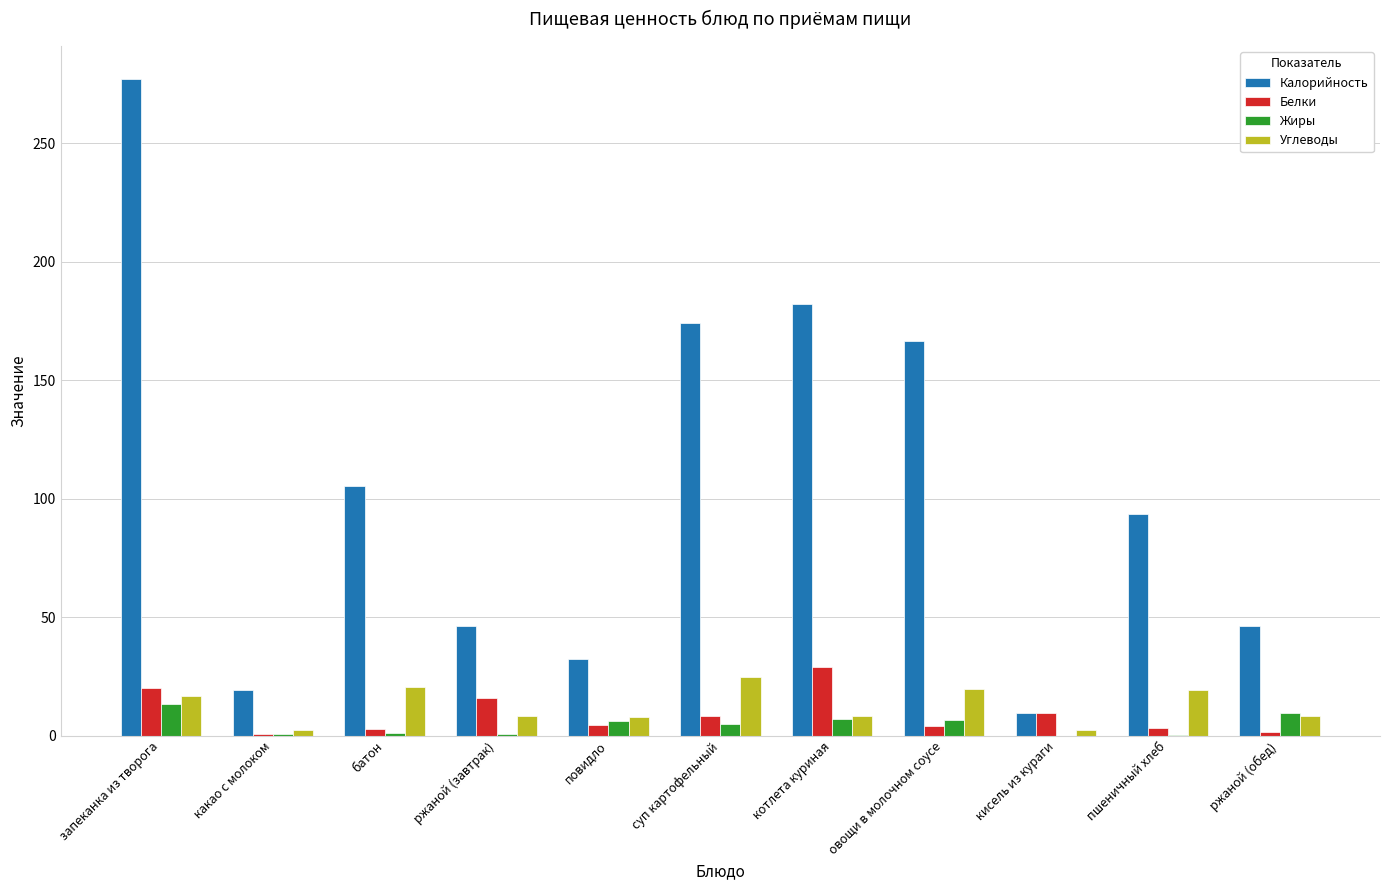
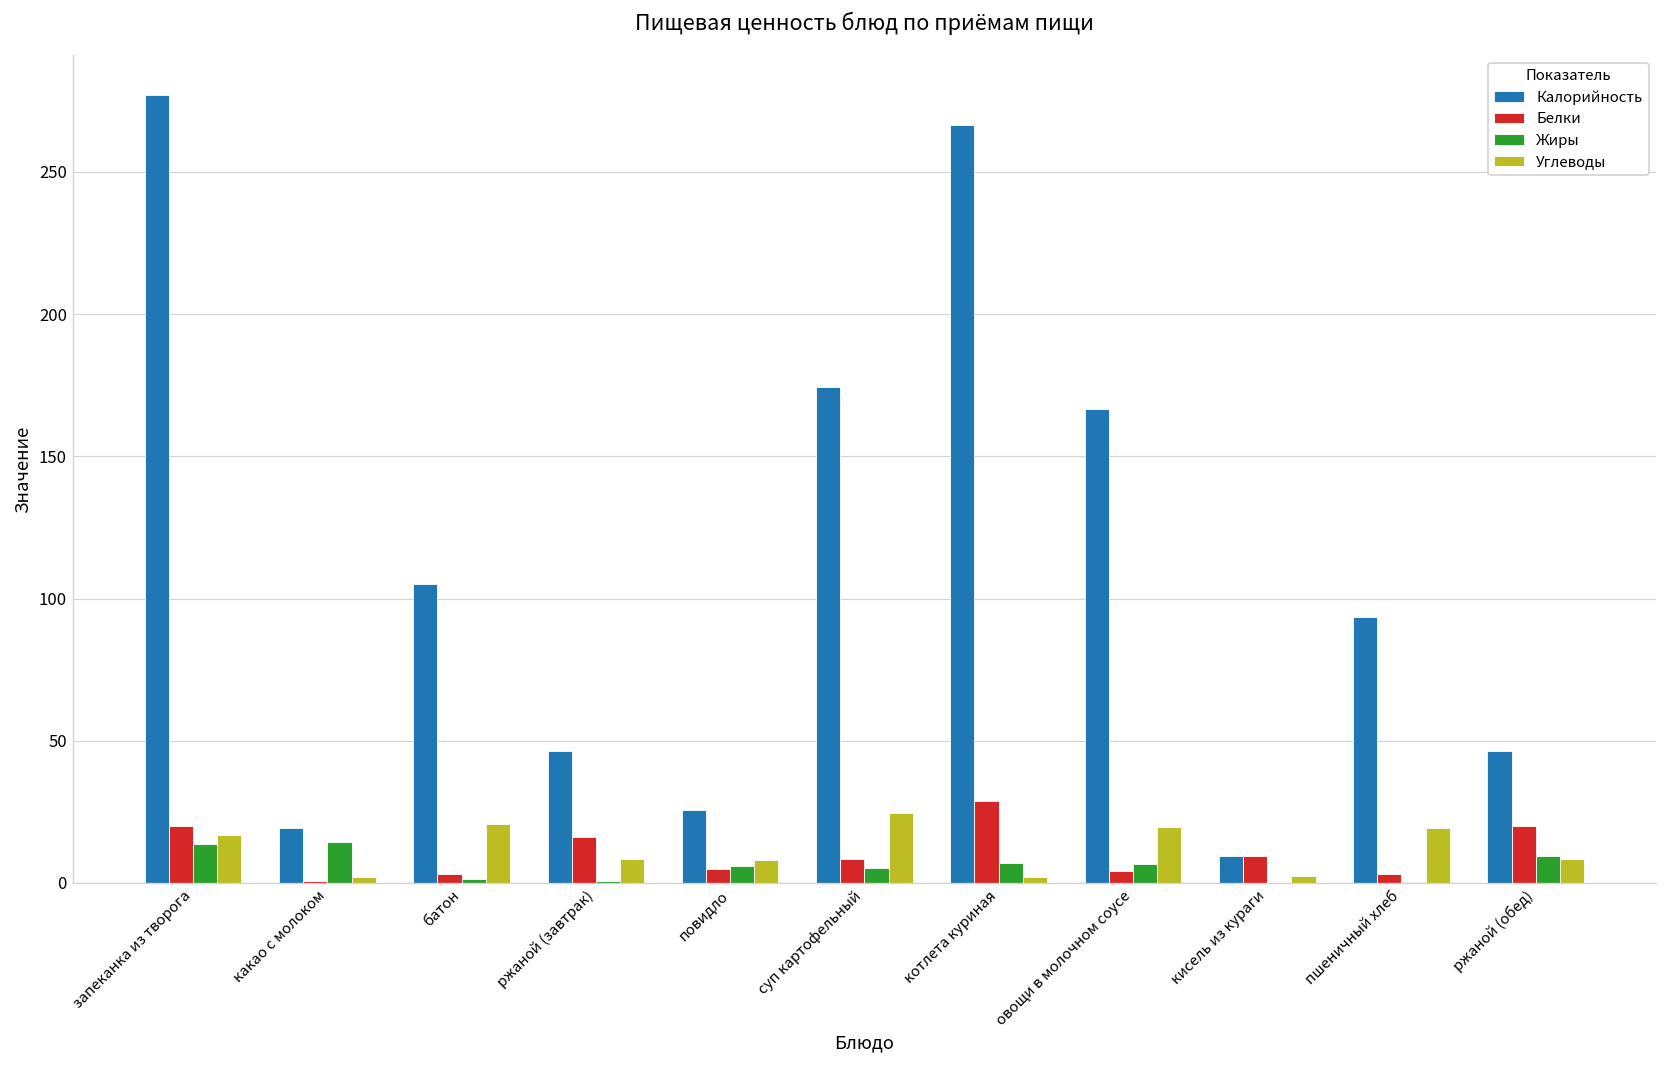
  {
    "Калорийность": {
      "запеканка из творога": 277,
      "какао с молоком": 19,
      "батон": 105,
      "ржаной (завтрак)": 46,
-     "повидло": 32,
+     "повидло": 26,
      "суп картофельный": 174,
-     "котлета куриная": 182,
+     "котлета куриная": 266,
      "овощи в молочном соусе": 167,
      "кисель из кураги": 10,
      "пшеничный хлеб": 94,
      "ржаной (обед)": 46
    },
    "Белки": {
      "запеканка из творога": 20,
      "батон": 3,
      "ржаной (завтрак)": 16,
      "повидло": 5,
      "суп картофельный": 8,
      "котлета куриная": 29,
      "овощи в молочном соусе": 4,
      "кисель из кураги": 9,
      "пшеничный хлеб": 3,
-     "ржаной (обед)": 2
+     "ржаной (обед)": 20
    },
    "Жиры": {
      "запеканка из творога": 14,
-     "какао с молоком": 1,
+     "какао с молоком": 14,
      "батон": 1,
      "повидло": 6,
      "суп картофельный": 5,
      "котлета куриная": 7,
      "овощи в молочном соусе": 7,
      "кисель из кураги": 0,
      "ржаной (обед)": 9
    },
    "Углеводы": {
      "запеканка из творога": 17,
      "какао с молоком": 2,
      "батон": 21,
      "ржаной (завтрак)": 8,
      "повидло": 8,
      "суп картофельный": 25,
-     "котлета куриная": 9,
+     "котлета куриная": 2,
      "овощи в молочном соусе": 20,
      "кисель из кураги": 2,
      "пшеничный хлеб": 19,
      "ржаной (обед)": 8
    }
  }
